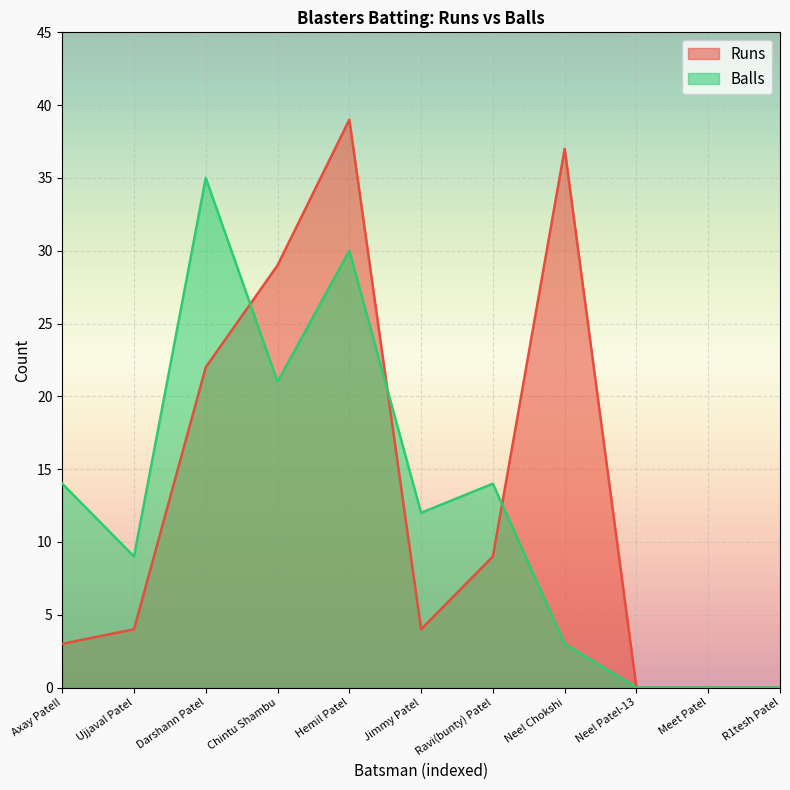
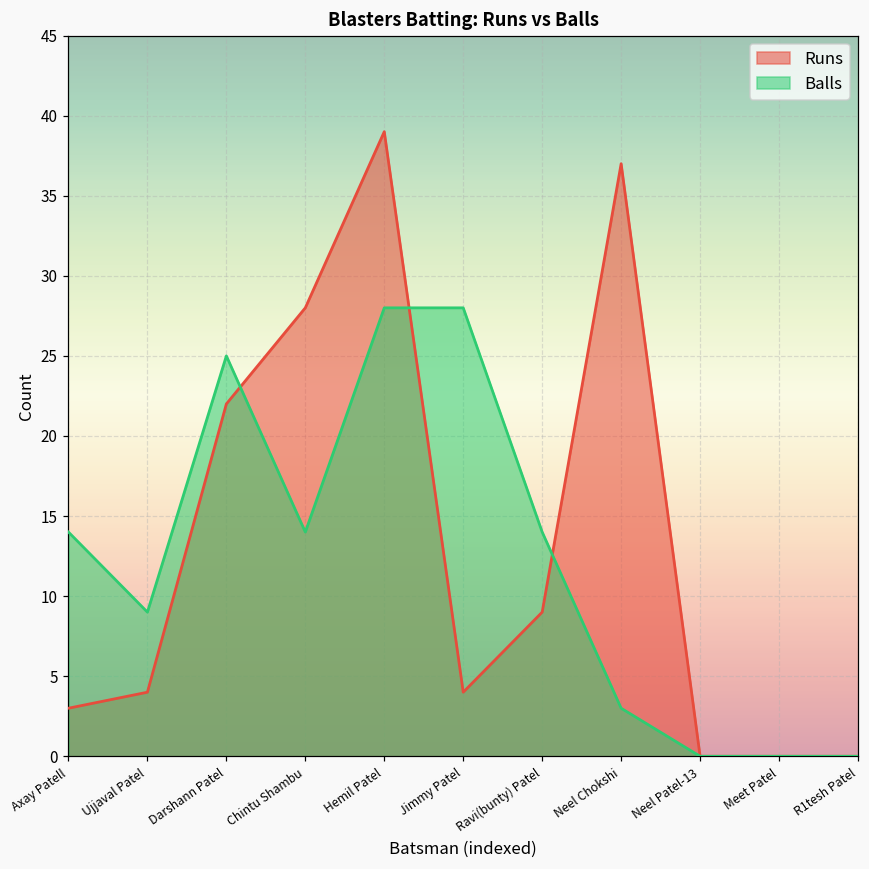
  {
    "Runs": {
      "Axay Patell": 3,
      "Ujjaval Patel": 4,
      "Darshann Patel": 22,
-     "Chintu Shambu": 29,
+     "Chintu Shambu": 28,
      "Hemil Patel": 39,
      "Jimmy Patel": 4,
      "Ravi(bunty) Patel": 9,
      "Neel Chokshi": 37
    },
    "Balls": {
      "Axay Patell": 14,
      "Ujjaval Patel": 9,
-     "Darshann Patel": 35,
-     "Chintu Shambu": 21,
-     "Hemil Patel": 30,
-     "Jimmy Patel": 12,
+     "Darshann Patel": 25,
+     "Chintu Shambu": 14,
+     "Hemil Patel": 28,
+     "Jimmy Patel": 28,
      "Ravi(bunty) Patel": 14,
      "Neel Chokshi": 3
    }
  }
